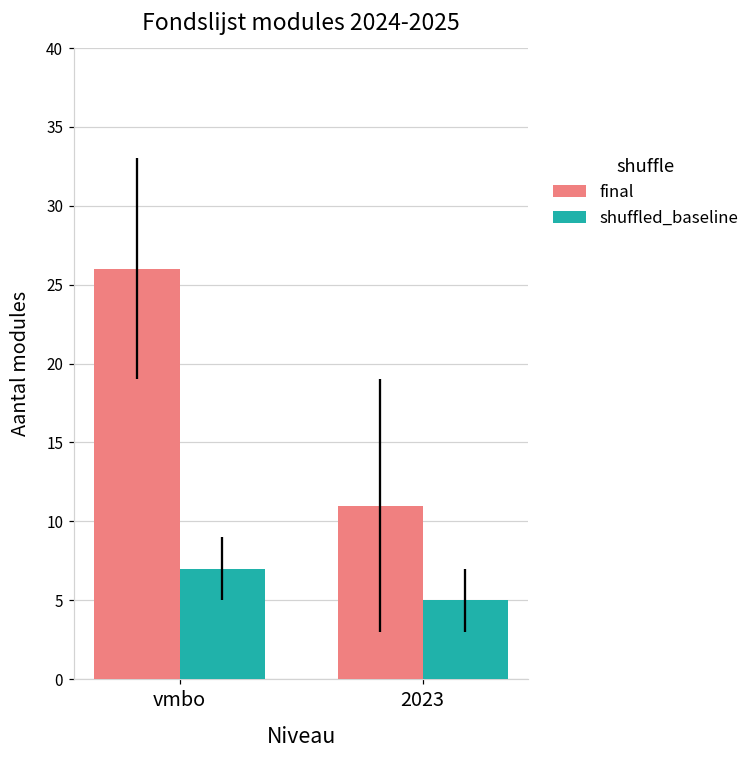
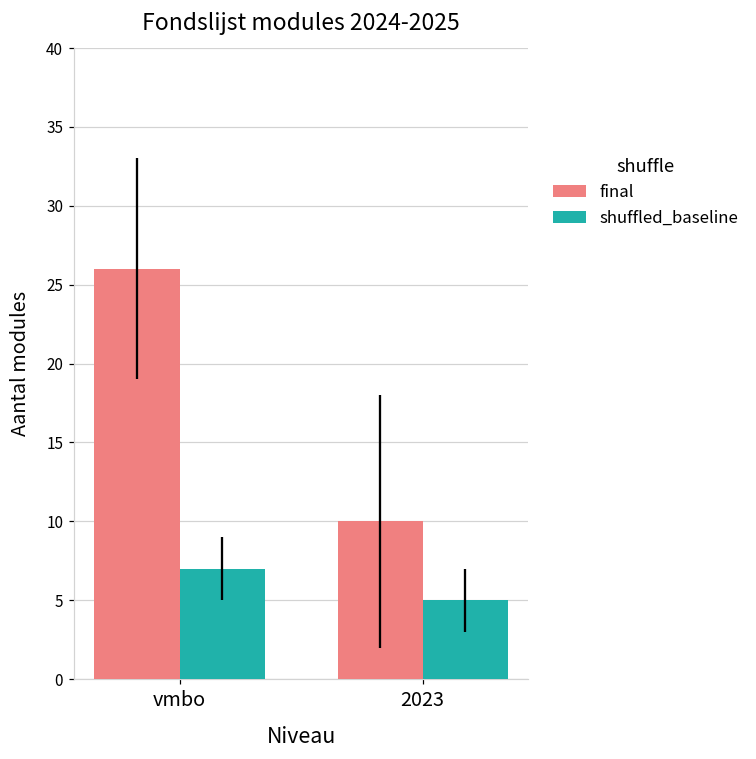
  {
    "final": {
      "vmbo": 26,
-     "2023": 11
+     "2023": 10
    },
    "shuffled_baseline": {
      "vmbo": 7,
      "2023": 5
    }
  }
